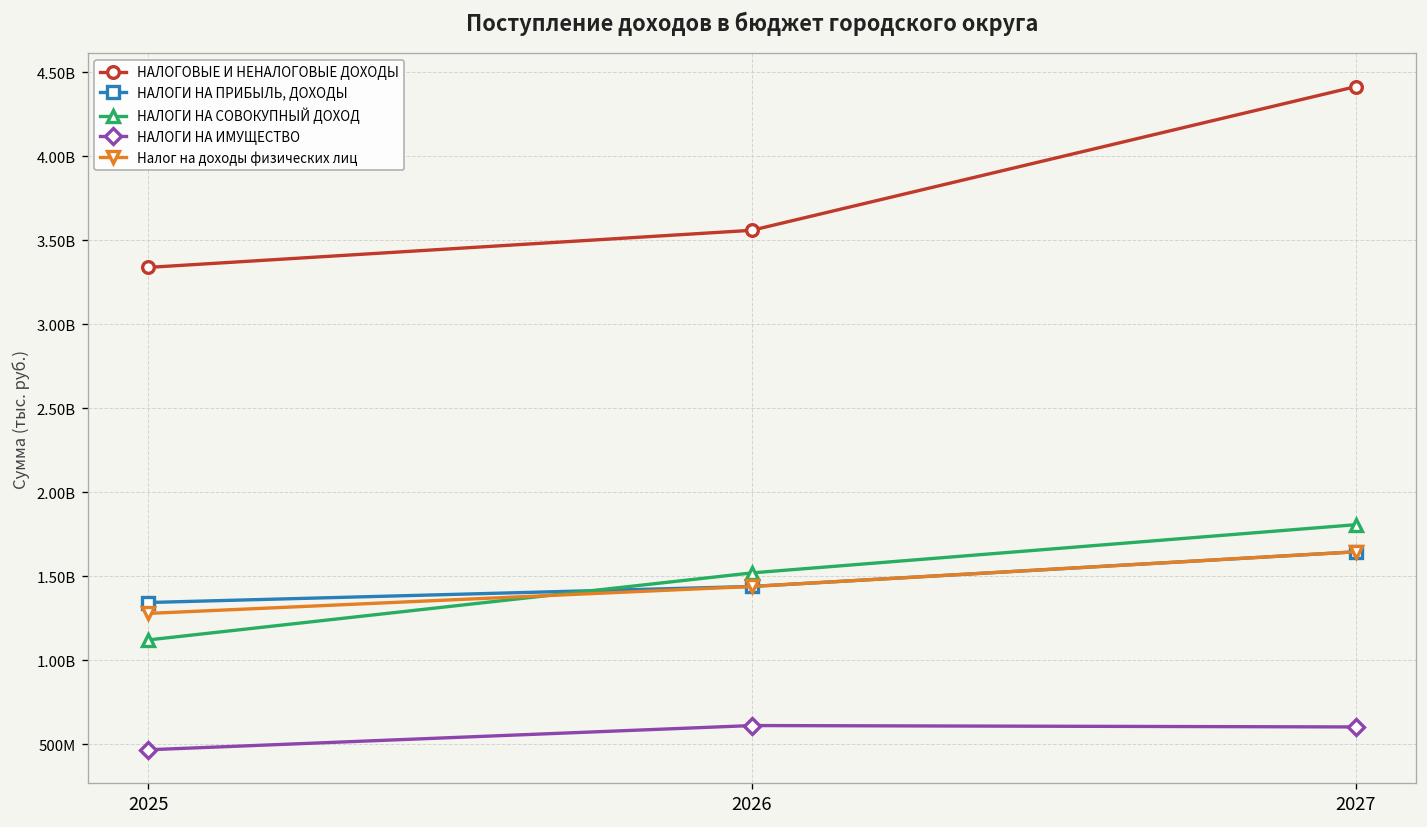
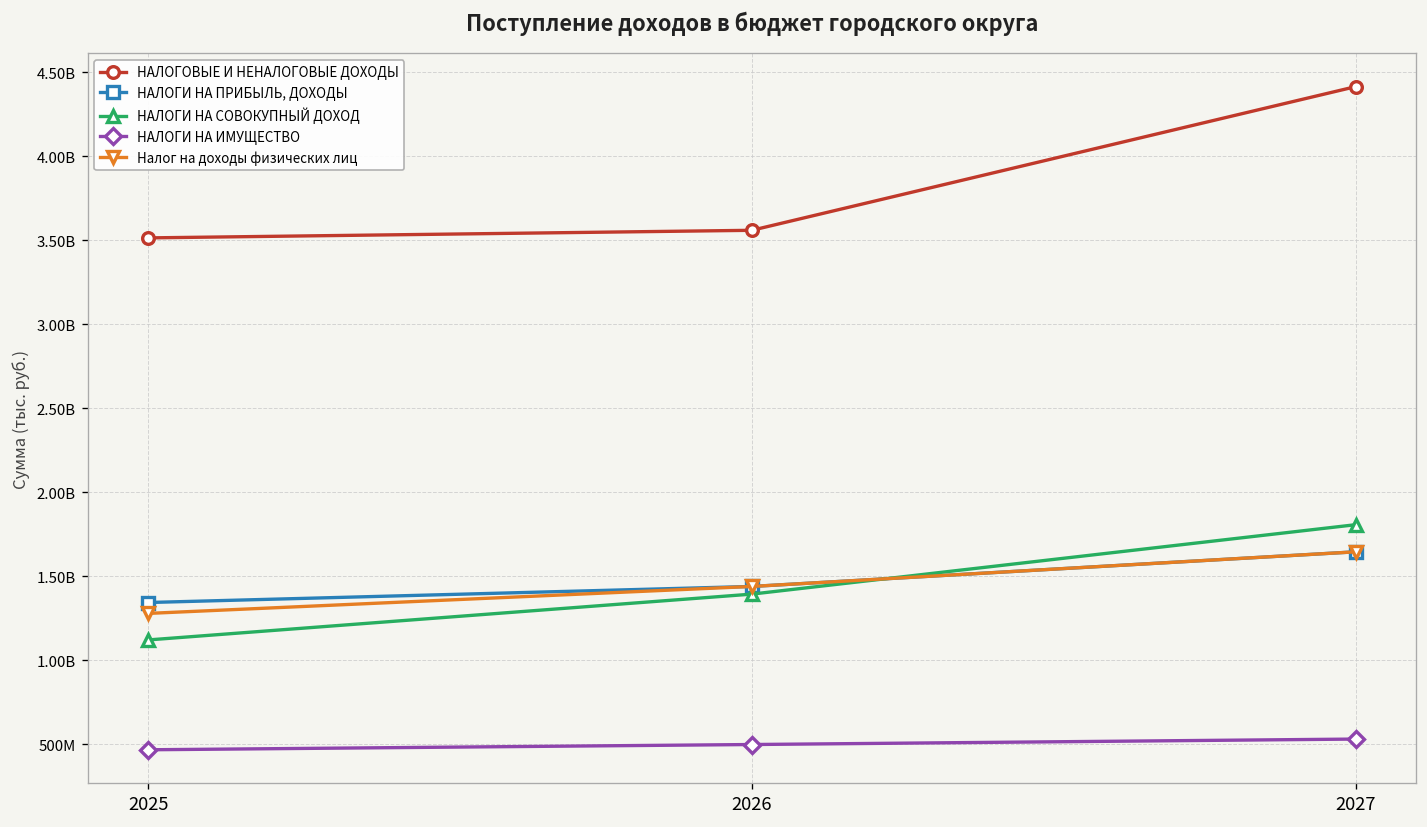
  {
    "НАЛОГОВЫЕ И НЕНАЛОГОВЫЕ ДОХОДЫ": {
-     "2025": 3340000000,
+     "2025": 3510000000,
      "2026": 3560000000,
      "2027": 4410000000
    },
    "НАЛОГИ НА ПРИБЫЛЬ, ДОХОДЫ": {
      "2025": 1340000000
    },
    "НАЛОГИ НА СОВОКУПНЫЙ ДОХОД": {
      "2025": 1120000000,
-     "2026": 1520000000,
+     "2026": 1390000000,
      "2027": 1810000000
    },
    "НАЛОГИ НА ИМУЩЕСТВО": {
      "2025": 470000000,
-     "2026": 610000000,
-     "2027": 600000000
+     "2026": 500000000,
+     "2027": 530000000
    },
    "Налог на доходы физических лиц": {
      "2025": 1280000000
    }
  }
